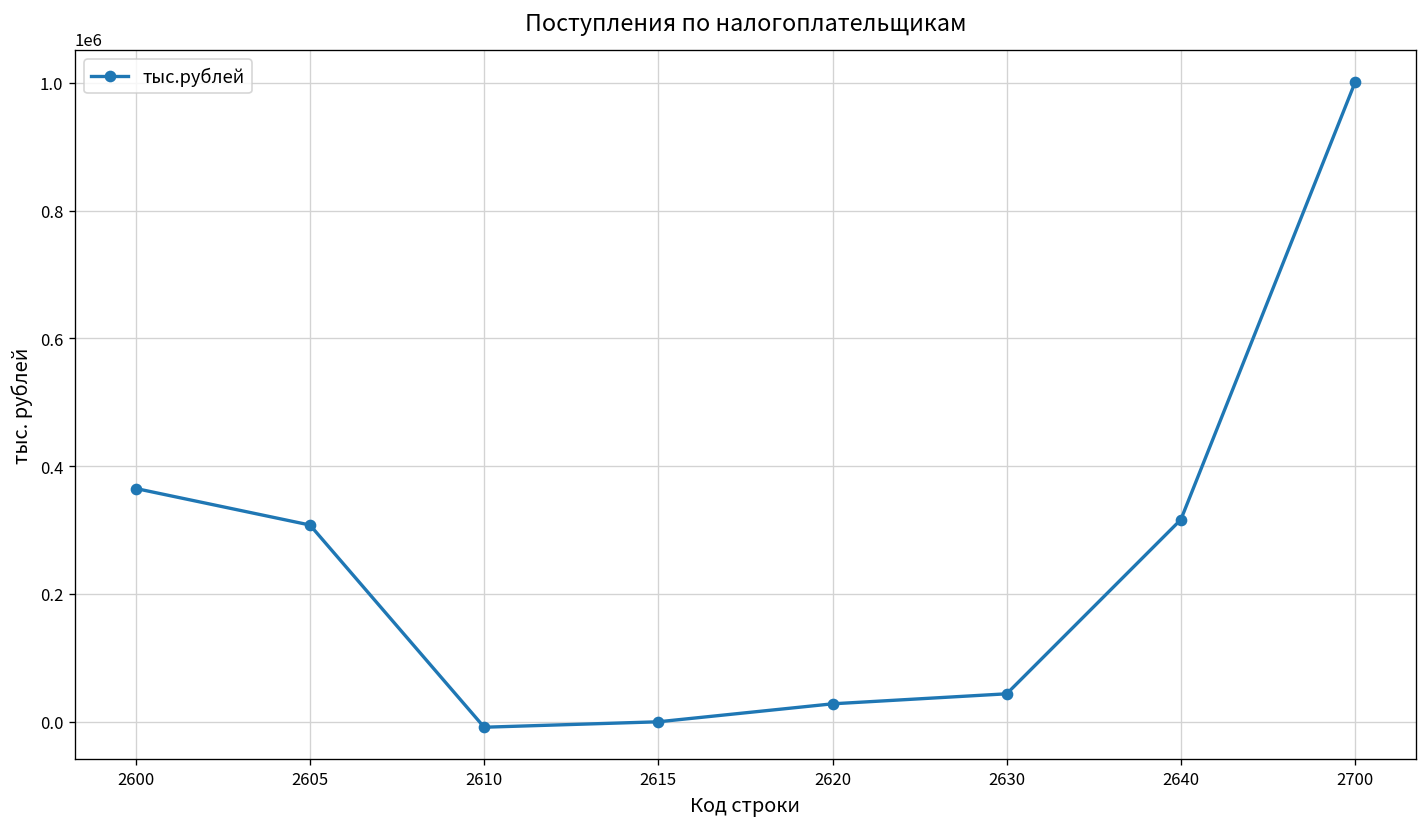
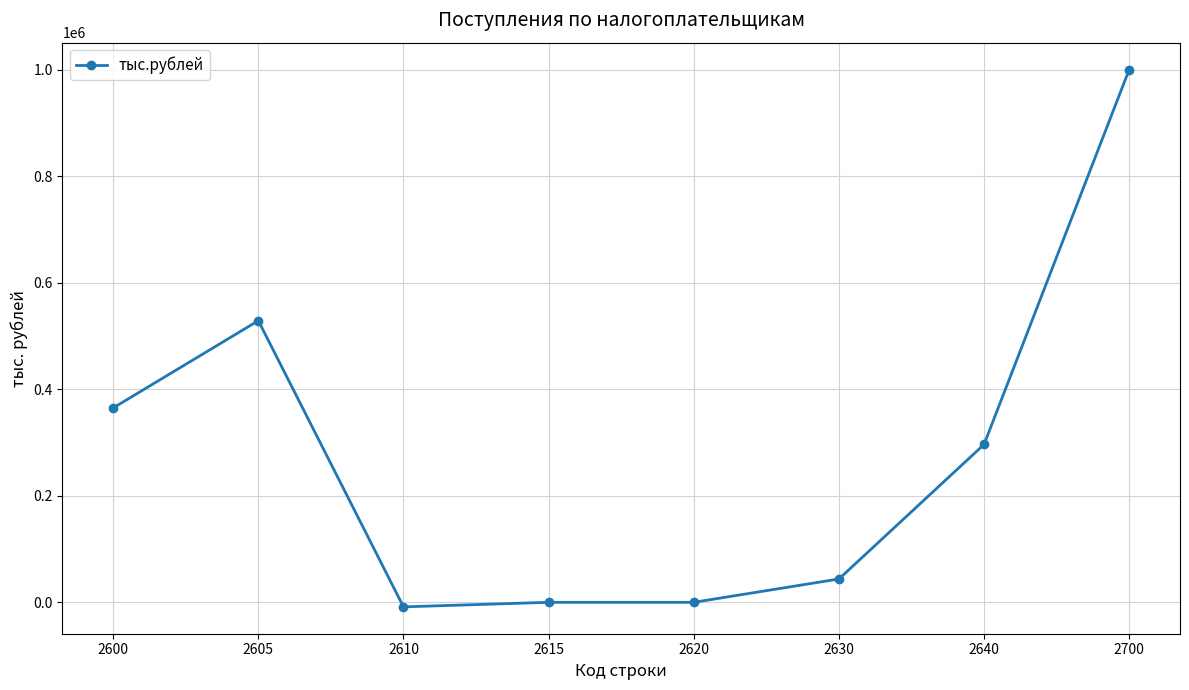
  {
    "2600": 370000,
-   "2605": 310000,
+   "2605": 530000,
    "2610": -10000,
    "2615": 0,
-   "2620": 30000,
+   "2620": 0,
    "2630": 40000,
-   "2640": 320000,
+   "2640": 300000,
    "2700": 1000000
  }
